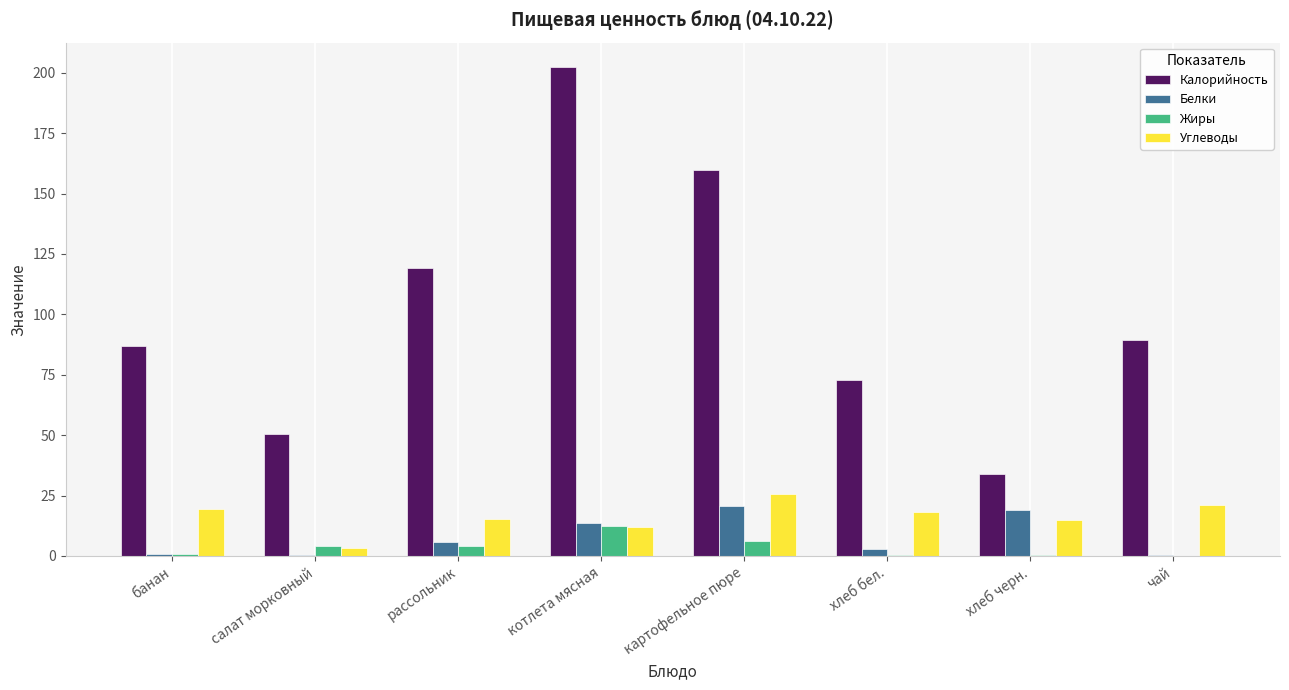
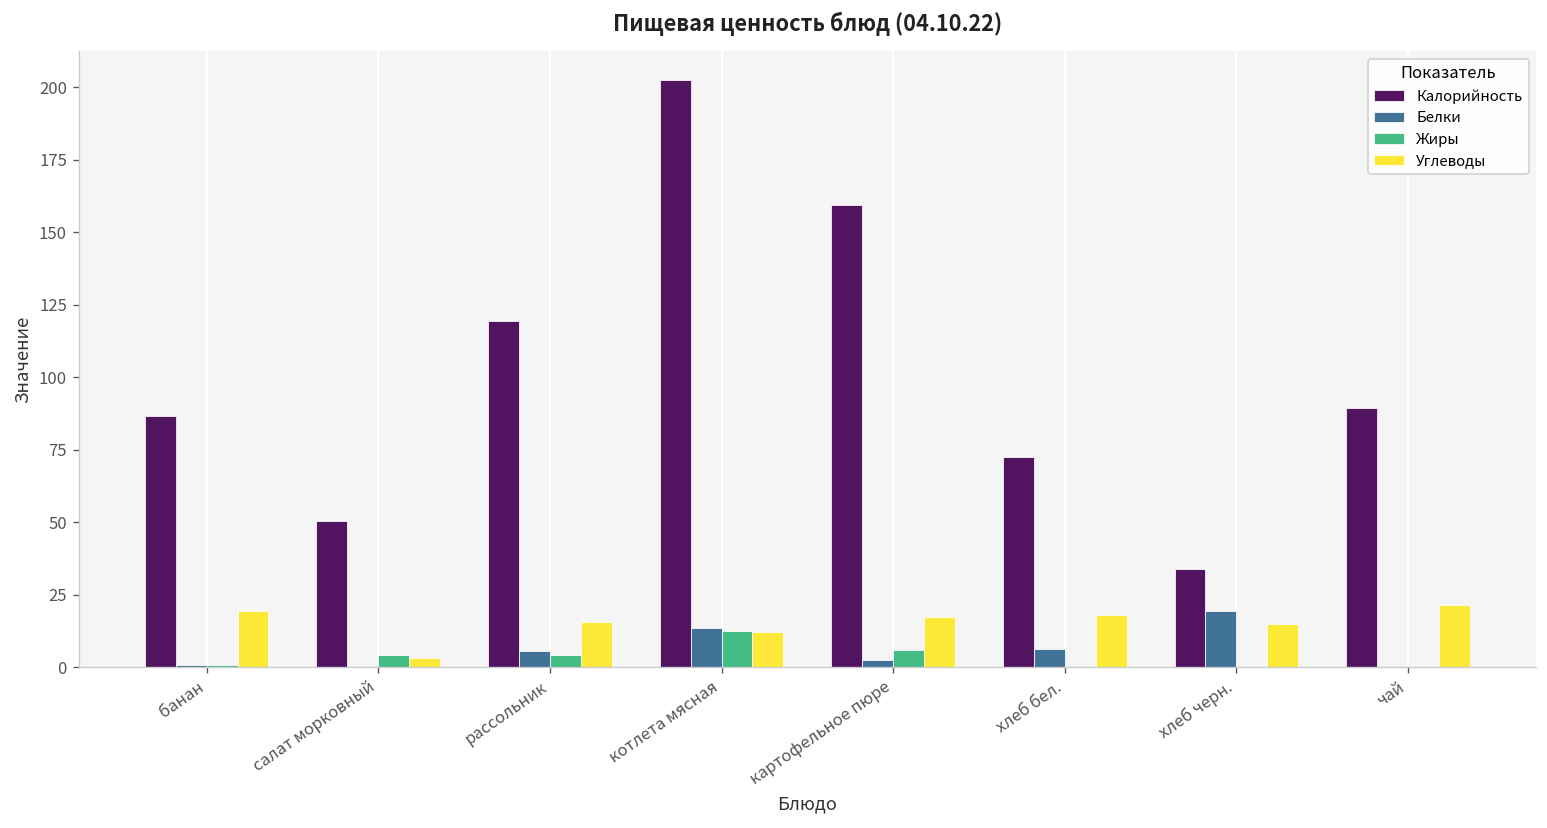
  {
    "Калорийность": {
      "банан": 87,
      "салат морковный": 50,
      "рассольник": 119,
      "котлета мясная": 202,
      "картофельное пюре": 160,
      "хлеб бел.": 73,
      "хлеб черн.": 34,
      "чай": 89
    },
    "Белки": {
      "рассольник": 6,
      "котлета мясная": 13,
-     "картофельное пюре": 21,
-     "хлеб бел.": 3,
+     "картофельное пюре": 2,
+     "хлеб бел.": 6,
      "хлеб черн.": 19
    },
    "Жиры": {
      "салат морковный": 4,
      "рассольник": 4,
      "котлета мясная": 12,
      "картофельное пюре": 6,
      "чай": 0
    },
    "Углеводы": {
      "банан": 19,
      "салат морковный": 3,
      "рассольник": 15,
      "котлета мясная": 12,
-     "картофельное пюре": 26,
+     "картофельное пюре": 17,
      "хлеб бел.": 18,
      "хлеб черн.": 15,
      "чай": 21
    }
  }
